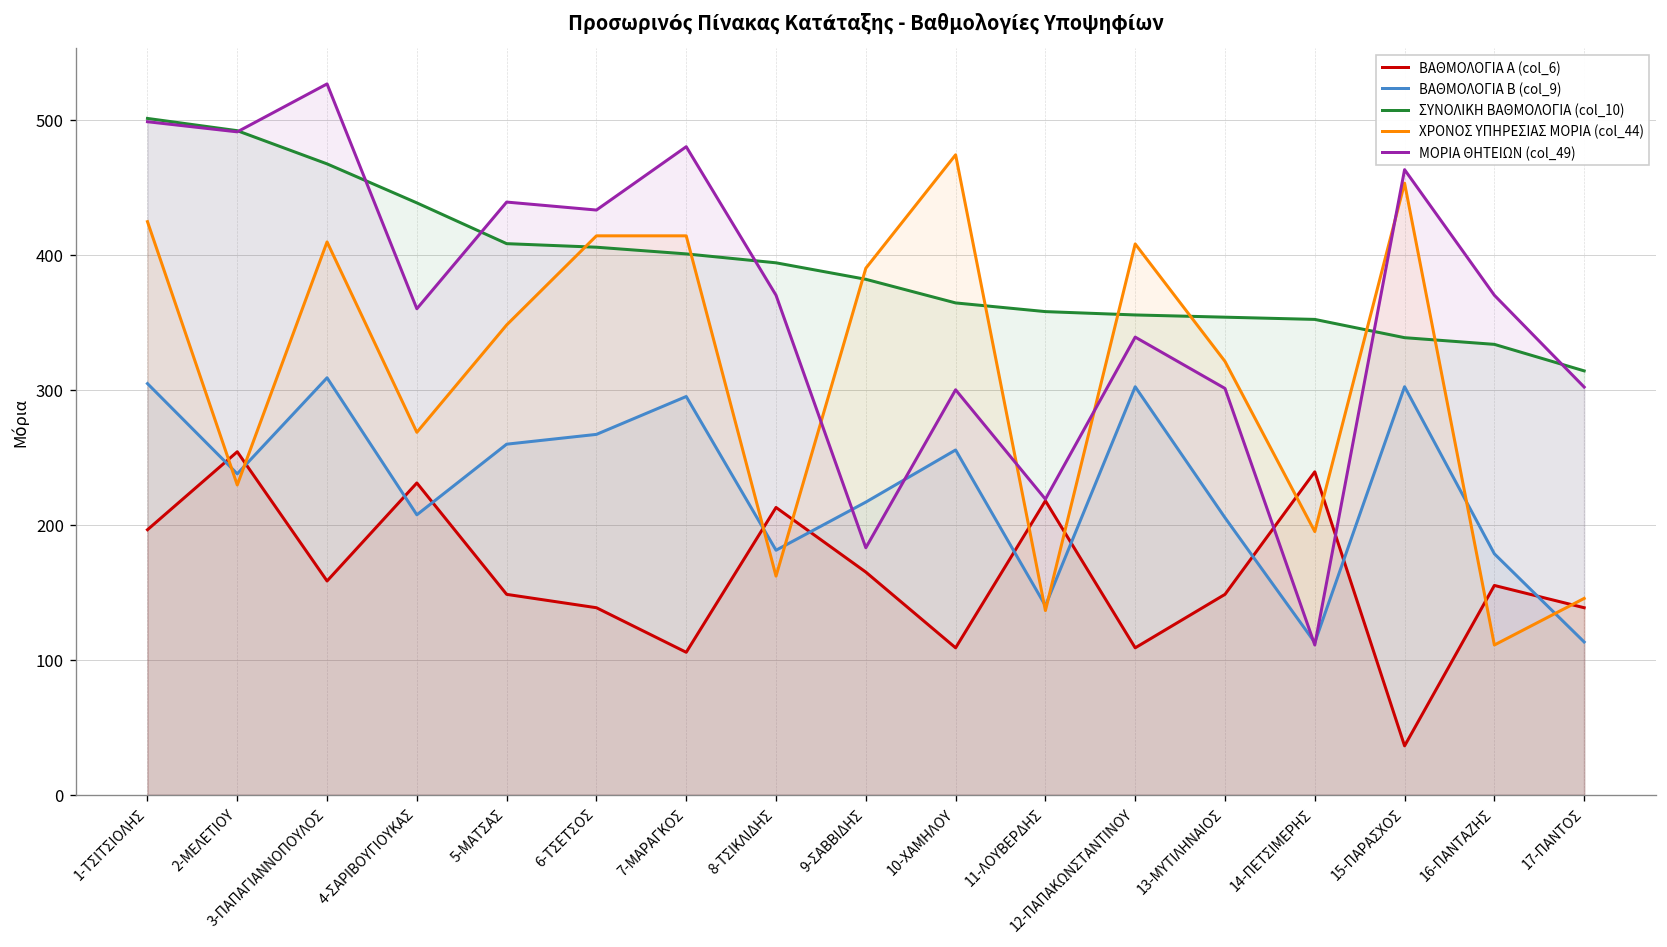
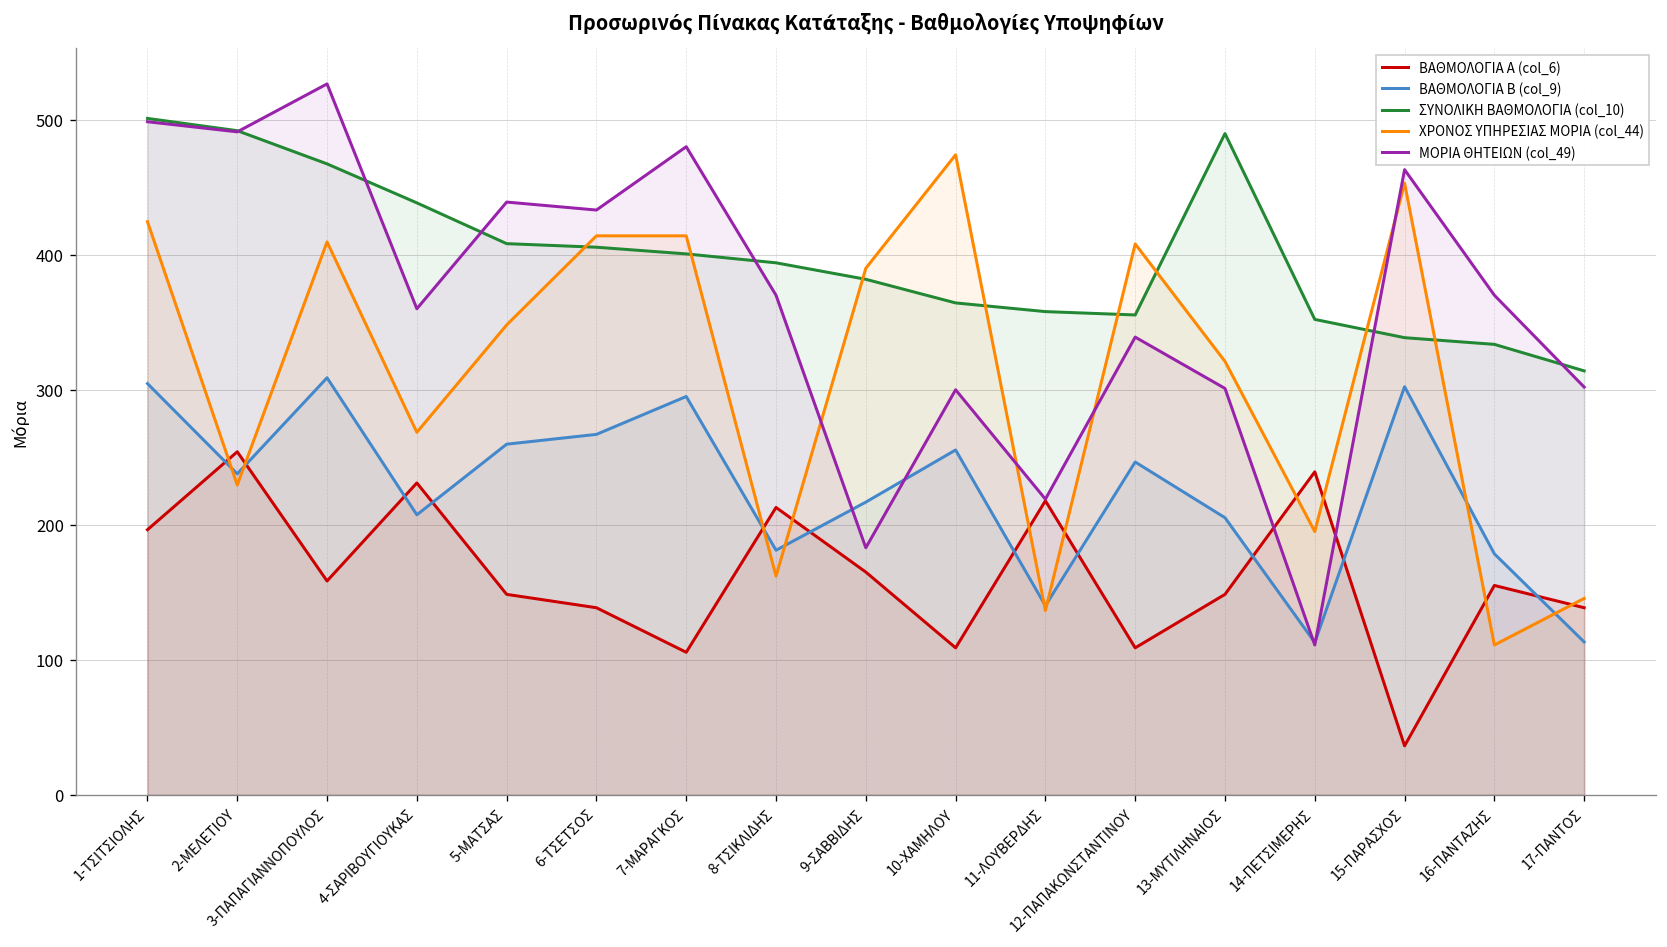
  {
    "ΒΑΘΜΟΛΟΓΙΑ Α (col_6)": {
      "1-ΤΣΙΤΣΙΟΛΗΣ": 196,
      "2-ΜΕΛΕΤΙΟΥ": 254,
      "3-ΠΑΠΑΓΙΑΝΝΟΠΟΥΛΟΣ": 158,
      "4-ΣΑΡΙΒΟΥΓΙΟΥΚΑΣ": 231,
      "5-ΜΑΤΣΑΣ": 149,
      "6-ΤΣΕΤΣΟΣ": 139,
      "7-ΜΑΡΑΓΚΟΣ": 106,
      "8-ΤΣΙΚΛΙΔΗΣ": 213,
      "9-ΣΑΒΒΙΔΗΣ": 165,
      "10-ΧΑΜΗΛΟΥ": 109,
      "12-ΠΑΠΑΚΩΝΣΤΑΝΤΙΝΟΥ": 109,
      "13-ΜΥΤΙΛΗΝΑΙΟΣ": 149,
      "14-ΠΕΤΣΙΜΕΡΗΣ": 239,
      "15-ΠΑΡΑΣΧΟΣ": 36,
      "16-ΠΑΝΤΑΖΗΣ": 155,
      "17-ΠΑΝΤΟΣ": 139
    },
    "ΒΑΘΜΟΛΟΓΙΑ Β (col_9)": {
      "1-ΤΣΙΤΣΙΟΛΗΣ": 305,
      "2-ΜΕΛΕΤΙΟΥ": 238,
      "3-ΠΑΠΑΓΙΑΝΝΟΠΟΥΛΟΣ": 309,
      "4-ΣΑΡΙΒΟΥΓΙΟΥΚΑΣ": 207,
      "5-ΜΑΤΣΑΣ": 260,
      "6-ΤΣΕΤΣΟΣ": 267,
      "7-ΜΑΡΑΓΚΟΣ": 295,
      "8-ΤΣΙΚΛΙΔΗΣ": 181,
      "9-ΣΑΒΒΙΔΗΣ": 217,
      "10-ΧΑΜΗΛΟΥ": 255,
      "11-ΛΟΥΒΕΡΔΗΣ": 140,
-     "12-ΠΑΠΑΚΩΝΣΤΑΝΤΙΝΟΥ": 302,
+     "12-ΠΑΠΑΚΩΝΣΤΑΝΤΙΝΟΥ": 247,
      "13-ΜΥΤΙΛΗΝΑΙΟΣ": 205,
      "15-ΠΑΡΑΣΧΟΣ": 302,
      "16-ΠΑΝΤΑΖΗΣ": 179,
      "17-ΠΑΝΤΟΣ": 113
    },
    "ΣΥΝΟΛΙΚΗ ΒΑΘΜΟΛΟΓΙΑ (col_10)": {
      "1-ΤΣΙΤΣΙΟΛΗΣ": 501,
      "3-ΠΑΠΑΓΙΑΝΝΟΠΟΥΛΟΣ": 467,
      "4-ΣΑΡΙΒΟΥΓΙΟΥΚΑΣ": 438,
      "5-ΜΑΤΣΑΣ": 408,
      "6-ΤΣΕΤΣΟΣ": 406,
      "7-ΜΑΡΑΓΚΟΣ": 401,
      "8-ΤΣΙΚΛΙΔΗΣ": 394,
      "9-ΣΑΒΒΙΔΗΣ": 382,
      "10-ΧΑΜΗΛΟΥ": 364,
      "11-ΛΟΥΒΕΡΔΗΣ": 358,
      "12-ΠΑΠΑΚΩΝΣΤΑΝΤΙΝΟΥ": 355,
-     "13-ΜΥΤΙΛΗΝΑΙΟΣ": 354,
+     "13-ΜΥΤΙΛΗΝΑΙΟΣ": 490,
      "14-ΠΕΤΣΙΜΕΡΗΣ": 352,
      "15-ΠΑΡΑΣΧΟΣ": 339,
      "16-ΠΑΝΤΑΖΗΣ": 334,
      "17-ΠΑΝΤΟΣ": 314
    },
    "ΧΡΟΝΟΣ ΥΠΗΡΕΣΙΑΣ ΜΟΡΙΑ (col_44)": {
      "1-ΤΣΙΤΣΙΟΛΗΣ": 425,
      "2-ΜΕΛΕΤΙΟΥ": 230,
      "3-ΠΑΠΑΓΙΑΝΝΟΠΟΥΛΟΣ": 410,
      "4-ΣΑΡΙΒΟΥΓΙΟΥΚΑΣ": 269,
      "5-ΜΑΤΣΑΣ": 348,
      "6-ΤΣΕΤΣΟΣ": 414,
      "7-ΜΑΡΑΓΚΟΣ": 414,
      "8-ΤΣΙΚΛΙΔΗΣ": 162,
      "9-ΣΑΒΒΙΔΗΣ": 390,
      "10-ΧΑΜΗΛΟΥ": 474,
      "11-ΛΟΥΒΕΡΔΗΣ": 137,
      "12-ΠΑΠΑΚΩΝΣΤΑΝΤΙΝΟΥ": 408,
      "13-ΜΥΤΙΛΗΝΑΙΟΣ": 321,
      "14-ΠΕΤΣΙΜΕΡΗΣ": 195,
      "15-ΠΑΡΑΣΧΟΣ": 453,
      "16-ΠΑΝΤΑΖΗΣ": 111,
      "17-ΠΑΝΤΟΣ": 146
    },
    "ΜΟΡΙΑ ΘΗΤΕΙΩΝ (col_49)": {
      "1-ΤΣΙΤΣΙΟΛΗΣ": 499,
      "3-ΠΑΠΑΓΙΑΝΝΟΠΟΥΛΟΣ": 527,
      "4-ΣΑΡΙΒΟΥΓΙΟΥΚΑΣ": 360,
      "5-ΜΑΤΣΑΣ": 439,
      "6-ΤΣΕΤΣΟΣ": 433,
      "7-ΜΑΡΑΓΚΟΣ": 480,
      "8-ΤΣΙΚΛΙΔΗΣ": 370,
      "9-ΣΑΒΒΙΔΗΣ": 183,
      "10-ΧΑΜΗΛΟΥ": 300,
      "12-ΠΑΠΑΚΩΝΣΤΑΝΤΙΝΟΥ": 339,
      "13-ΜΥΤΙΛΗΝΑΙΟΣ": 301,
      "15-ΠΑΡΑΣΧΟΣ": 463,
      "16-ΠΑΝΤΑΖΗΣ": 370,
      "17-ΠΑΝΤΟΣ": 302
    }
  }
